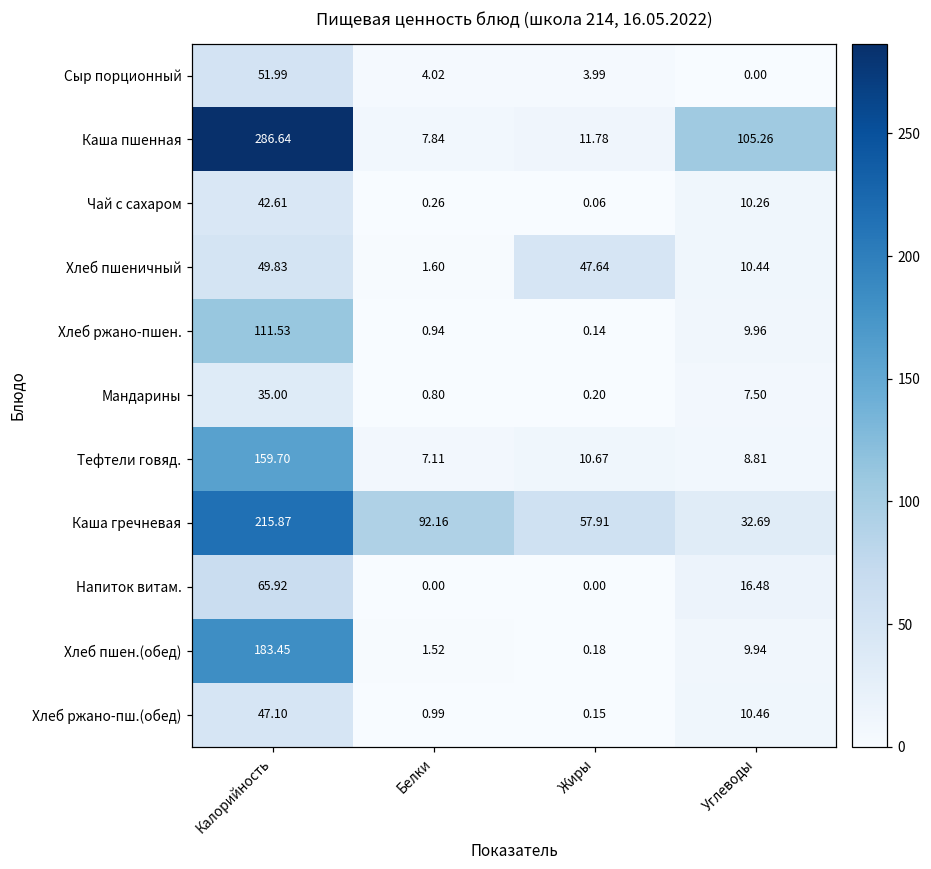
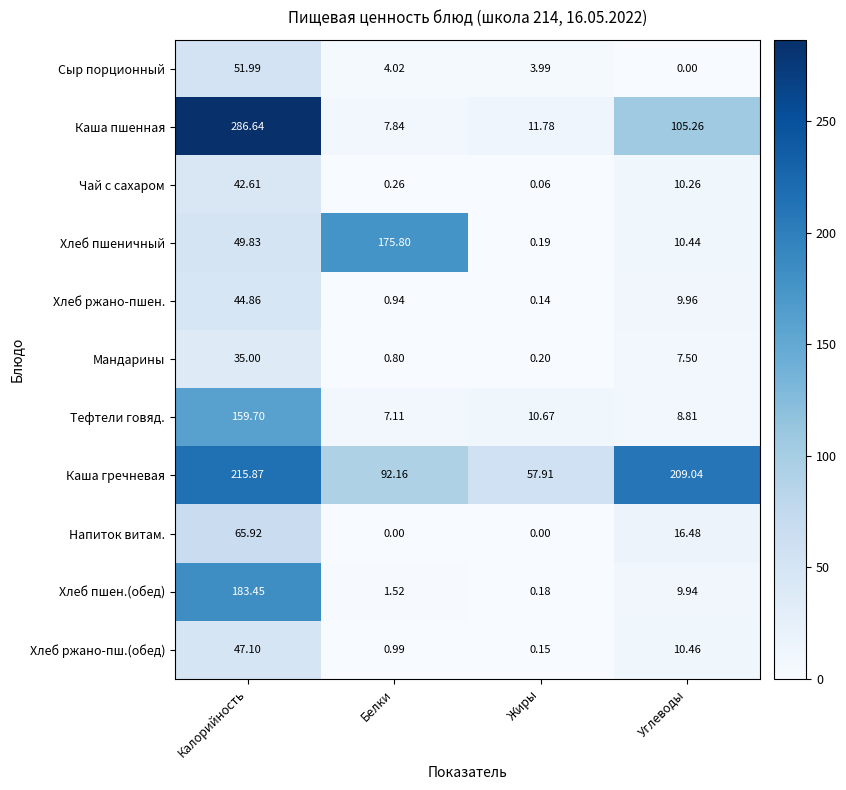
  {
    "Сыр порционный": {
      "Калорийность": 51.99,
      "Белки": 4.02,
      "Жиры": 3.99,
      "Углеводы": 0.00
    },
    "Каша пшенная": {
      "Калорийность": 286.64,
      "Белки": 7.84,
      "Жиры": 11.78,
      "Углеводы": 105.26
    },
    "Чай с сахаром": {
      "Калорийность": 42.61,
      "Белки": 0.26,
      "Жиры": 0.06,
      "Углеводы": 10.26
    },
    "Хлеб пшеничный": {
      "Калорийность": 49.83,
-     "Белки": 1.60,
-     "Жиры": 47.64,
+     "Белки": 175.80,
+     "Жиры": 0.19,
      "Углеводы": 10.44
    },
    "Хлеб ржано-пшен.": {
-     "Калорийность": 111.53,
+     "Калорийность": 44.86,
      "Белки": 0.94,
      "Жиры": 0.14,
      "Углеводы": 9.96
    },
    "Мандарины": {
      "Калорийность": 35.00,
      "Белки": 0.80,
      "Жиры": 0.20,
      "Углеводы": 7.50
    },
    "Тефтели говяд.": {
      "Калорийность": 159.70,
      "Белки": 7.11,
      "Жиры": 10.67,
      "Углеводы": 8.81
    },
    "Каша гречневая": {
      "Калорийность": 215.87,
      "Белки": 92.16,
      "Жиры": 57.91,
-     "Углеводы": 32.69
+     "Углеводы": 209.04
    },
    "Напиток витам.": {
      "Калорийность": 65.92,
      "Белки": 0.00,
      "Жиры": 0.00,
      "Углеводы": 16.48
    },
    "Хлеб пшен.(обед)": {
      "Калорийность": 183.45,
      "Белки": 1.52,
      "Жиры": 0.18,
      "Углеводы": 9.94
    },
    "Хлеб ржано-пш.(обед)": {
      "Калорийность": 47.10,
      "Белки": 0.99,
      "Жиры": 0.15,
      "Углеводы": 10.46
    }
  }
